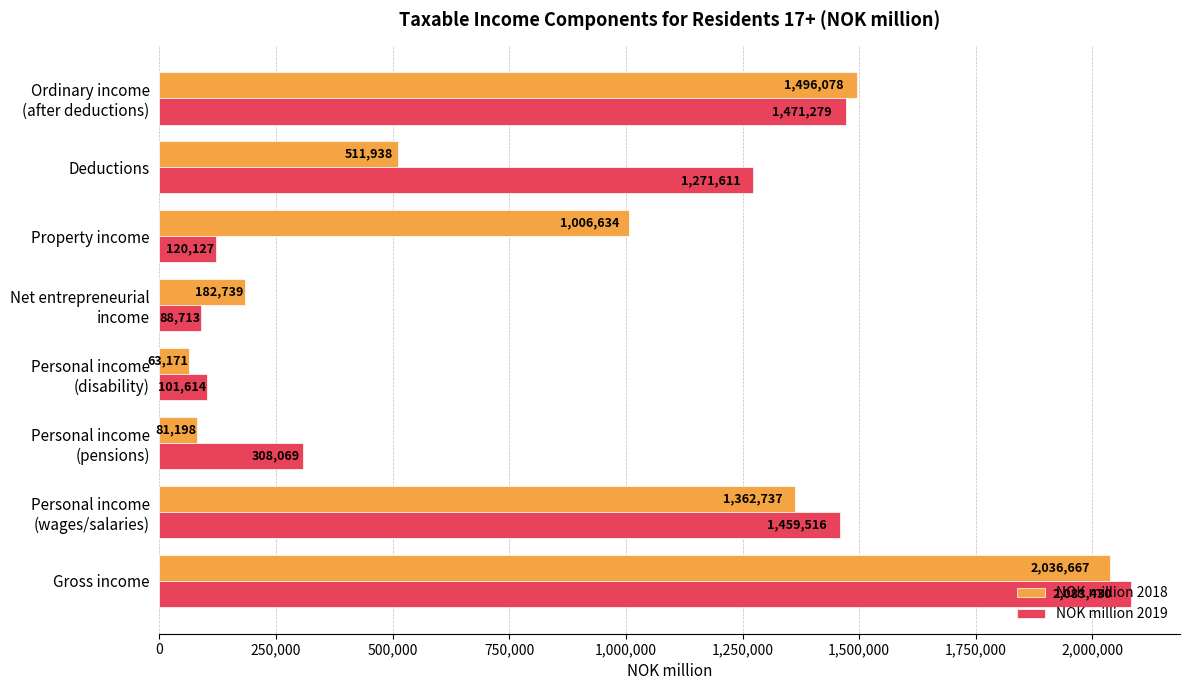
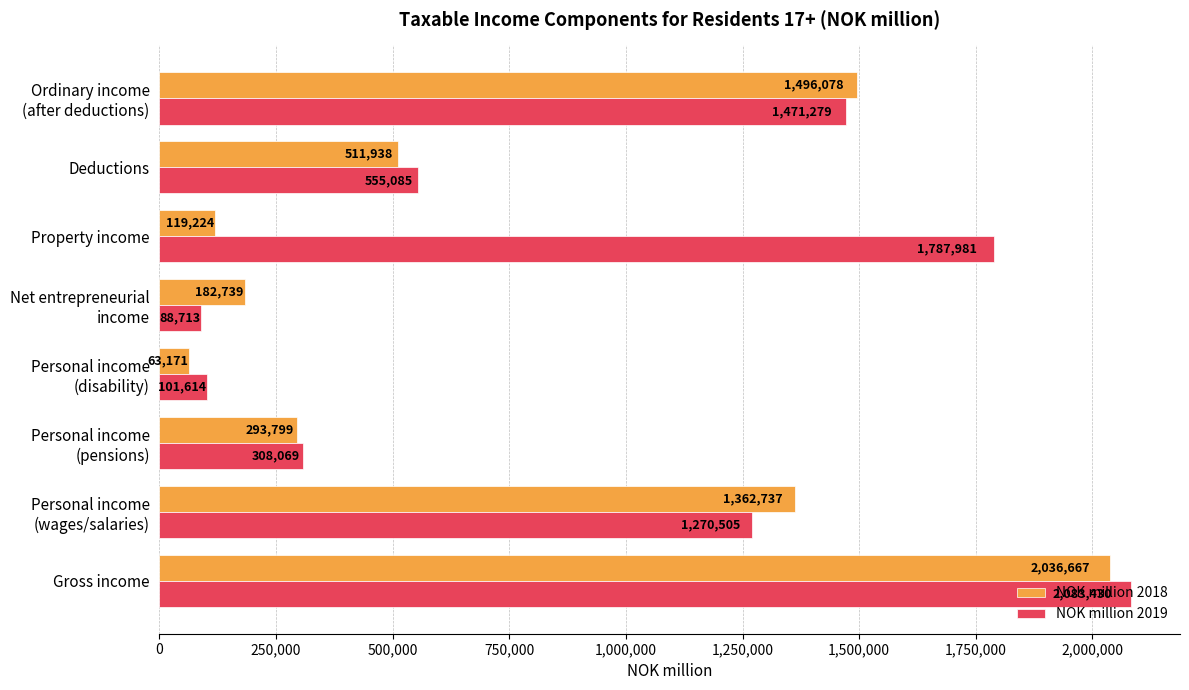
  {
    "NOK million 2018": {
      "Ordinary income (after deductions)": "1,496,078",
      "Deductions": "511,938",
-     "Property income": "1,006,634",
+     "Property income": "119,224",
      "Net entrepreneurial income": "182,739",
      "Personal income (disability)": "63,171",
-     "Personal income (pensions)": "81,198",
+     "Personal income (pensions)": "293,799",
      "Personal income (wages/salaries)": "1,362,737",
      "Gross income": "2,036,667"
    },
    "NOK million 2019": {
      "Ordinary income (after deductions)": "1,471,279",
-     "Deductions": "1,271,611",
-     "Property income": "120,127",
+     "Deductions": "555,085",
+     "Property income": "1,787,981",
      "Net entrepreneurial income": "88,713",
      "Personal income (disability)": "101,614",
      "Personal income (pensions)": "308,069",
-     "Personal income (wages/salaries)": "1,459,516",
+     "Personal income (wages/salaries)": "1,270,505",
      "Gross income": "2,083,430"
    }
  }
